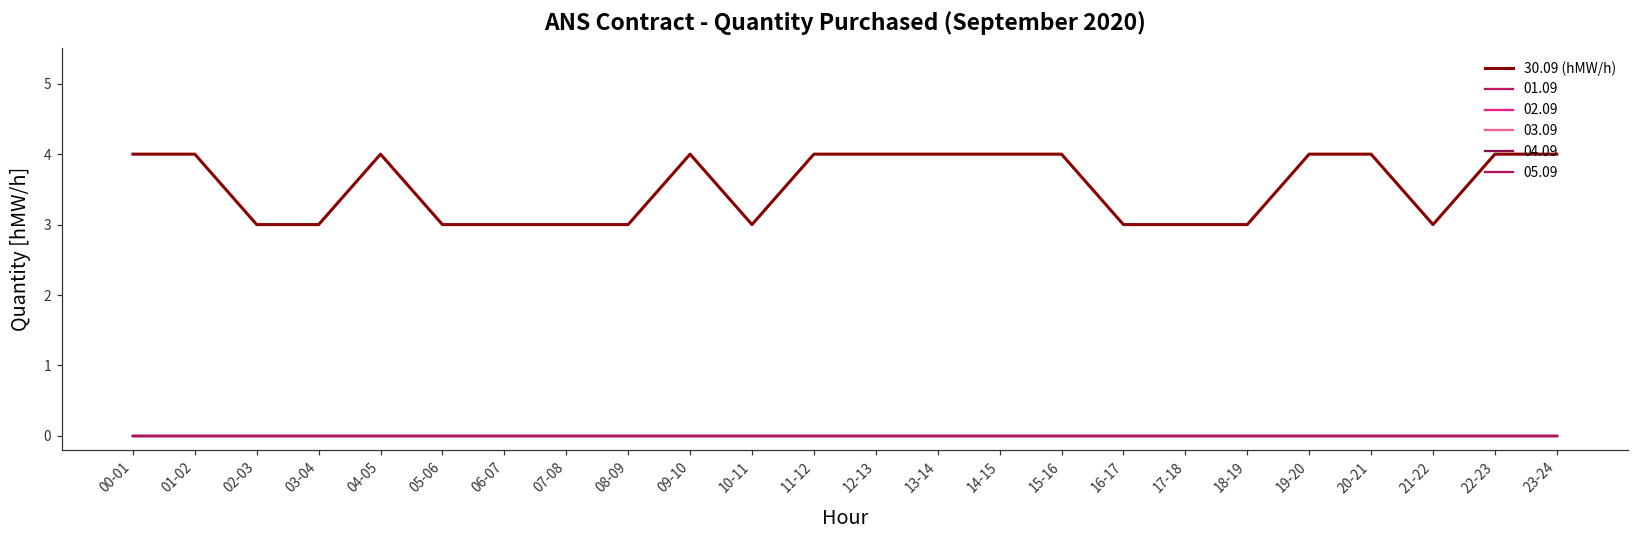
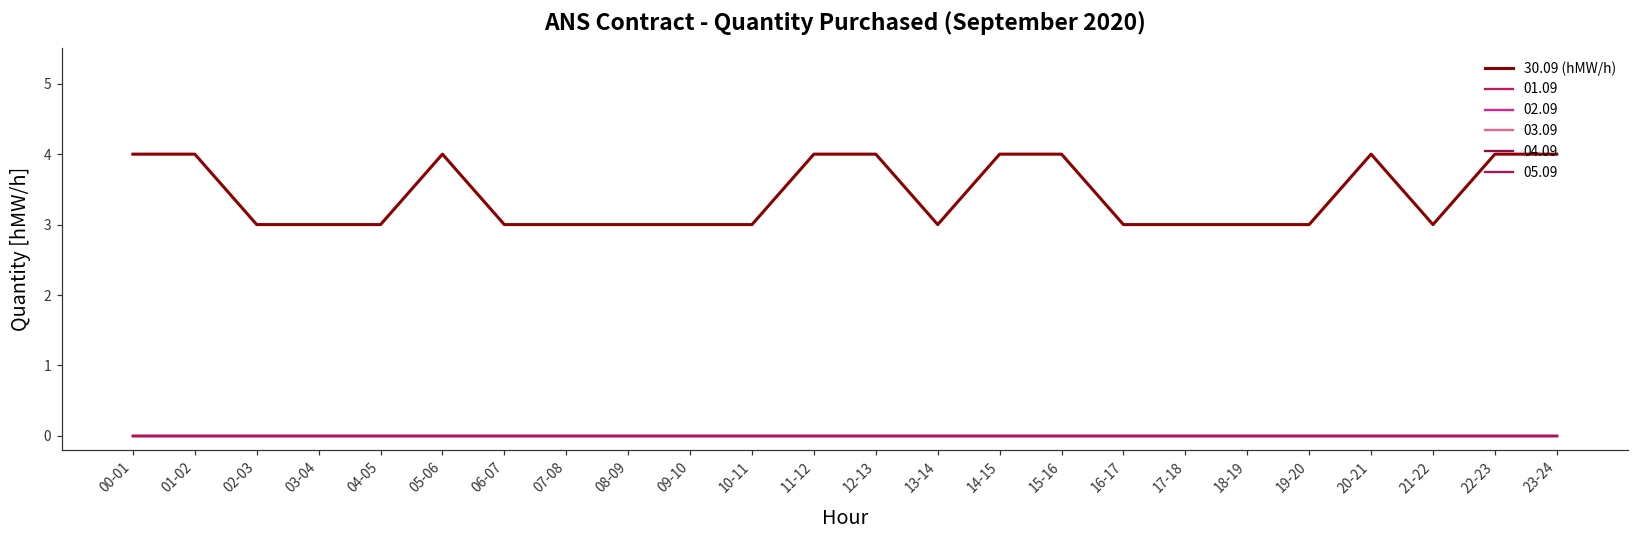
  {
    "30.09 (hMW/h)": {
      "00-01": 4,
      "01-02": 4,
      "02-03": 3,
      "03-04": 3,
-     "04-05": 4,
-     "05-06": 3,
+     "04-05": 3,
+     "05-06": 4,
      "06-07": 3,
      "07-08": 3,
      "08-09": 3,
-     "09-10": 4,
+     "09-10": 3,
      "10-11": 3,
      "11-12": 4,
      "12-13": 4,
-     "13-14": 4,
+     "13-14": 3,
      "14-15": 4,
      "15-16": 4,
      "16-17": 3,
      "17-18": 3,
      "18-19": 3,
-     "19-20": 4,
+     "19-20": 3,
      "20-21": 4,
      "21-22": 3,
      "22-23": 4,
      "23-24": 4
    },
    "05.09": {
      "00-01": 0,
      "01-02": 0,
      "02-03": 0,
      "03-04": 0,
      "04-05": 0,
      "05-06": 0,
      "06-07": 0,
      "07-08": 0,
      "08-09": 0,
      "09-10": 0,
      "10-11": 0,
      "11-12": 0,
      "12-13": 0,
      "13-14": 0,
      "14-15": 0,
      "15-16": 0,
      "16-17": 0,
      "17-18": 0,
      "18-19": 0,
      "19-20": 0,
      "20-21": 0,
      "21-22": 0,
      "22-23": 0,
      "23-24": 0
    }
  }
